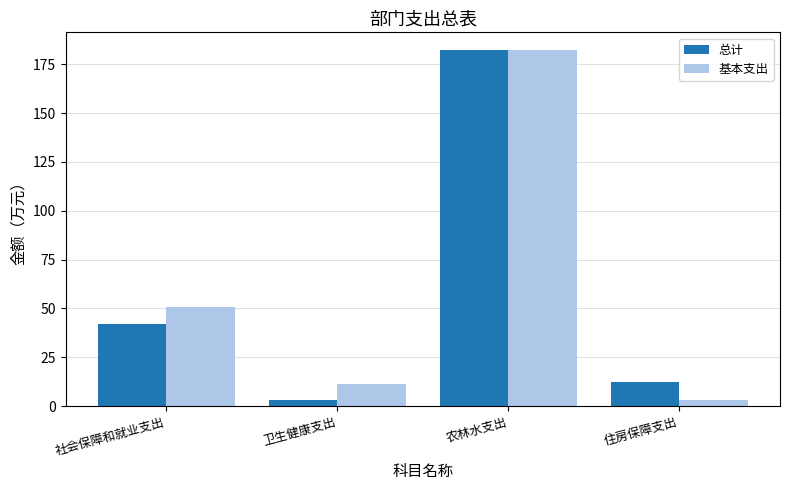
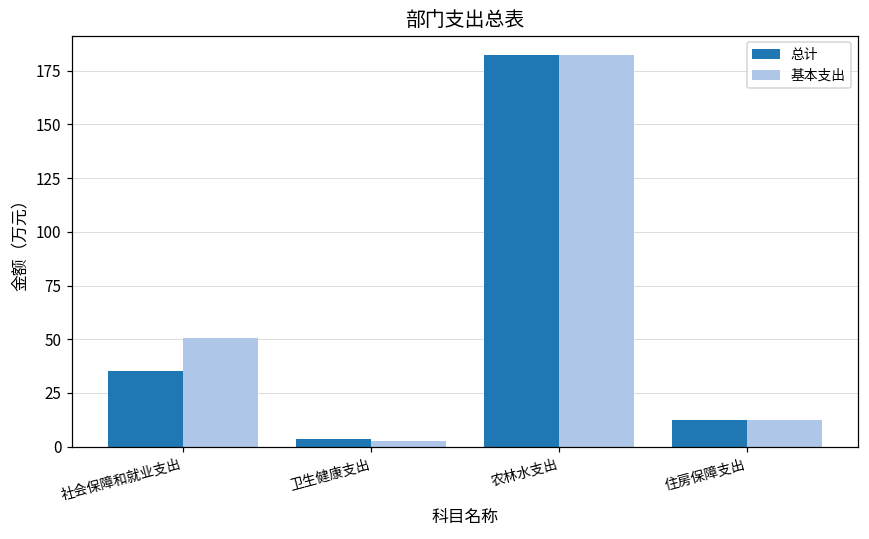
  {
    "总计": {
-     "社会保障和就业支出": 42,
+     "社会保障和就业支出": 35,
      "卫生健康支出": 3,
      "农林水支出": 182,
      "住房保障支出": 12
    },
    "基本支出": {
      "社会保障和就业支出": 51,
-     "卫生健康支出": 11,
+     "卫生健康支出": 3,
      "农林水支出": 182,
-     "住房保障支出": 3
+     "住房保障支出": 12
    }
  }
